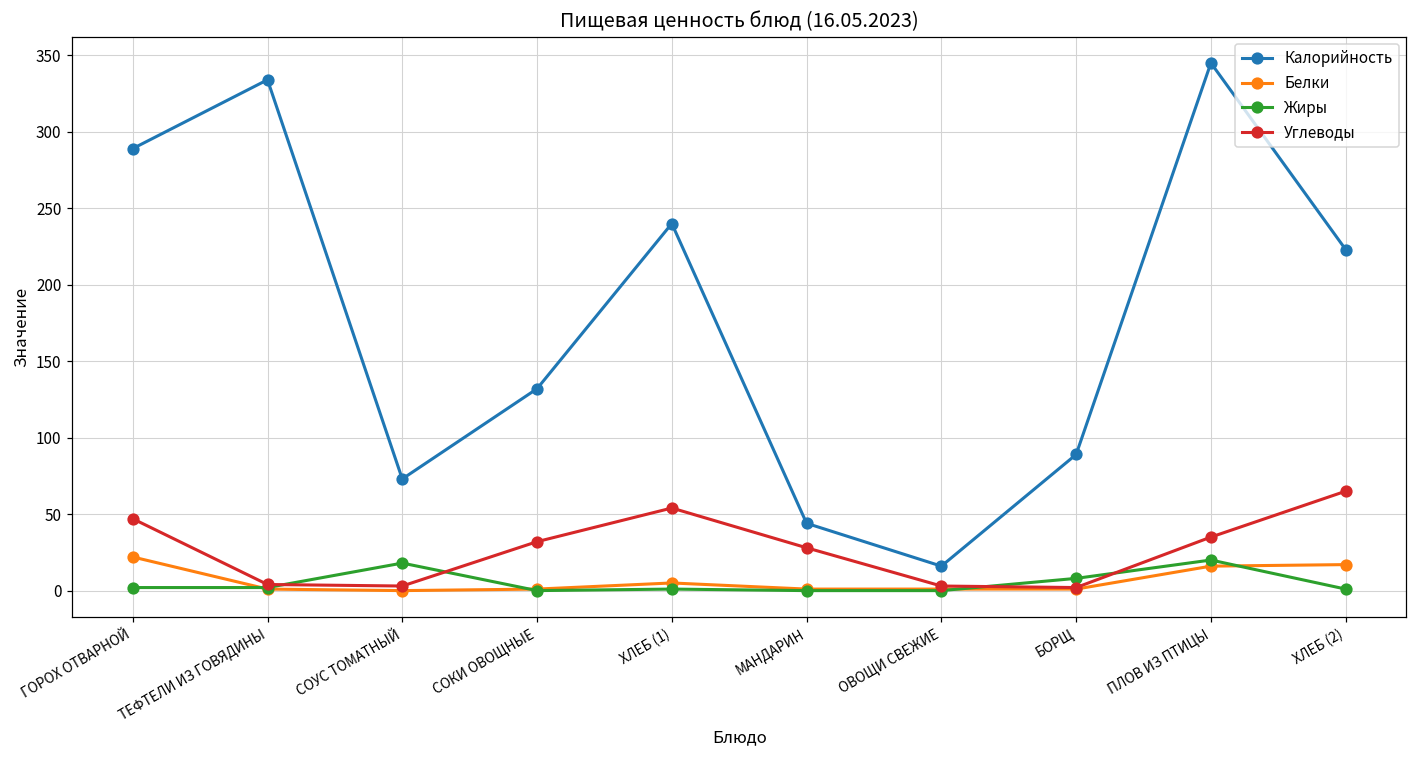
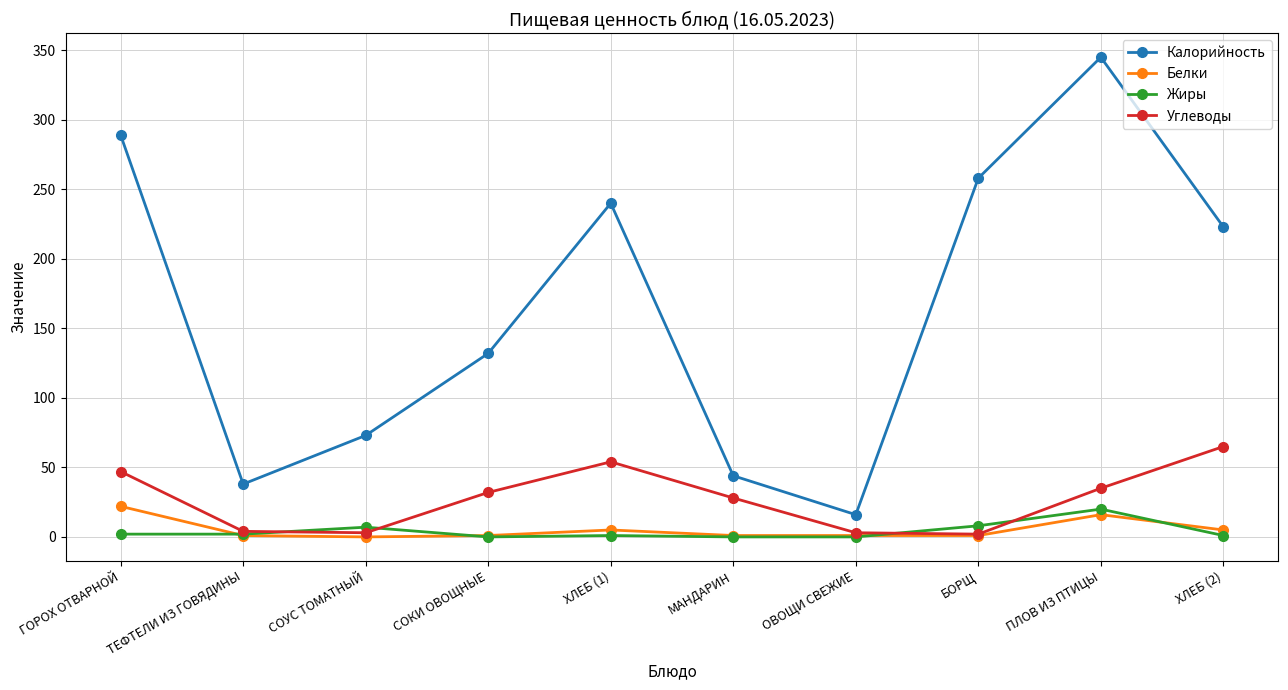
  {
    "Калорийность": {
      "ГОРОХ ОТВАРНОЙ": 289,
-     "ТЕФТЕЛИ ИЗ ГОВЯДИНЫ": 334,
+     "ТЕФТЕЛИ ИЗ ГОВЯДИНЫ": 38,
      "СОУС ТОМАТНЫЙ": 73,
      "СОКИ ОВОЩНЫЕ": 132,
      "ХЛЕБ (1)": 240,
      "МАНДАРИН": 44,
      "ОВОЩИ СВЕЖИЕ": 16,
-     "БОРЩ": 89,
+     "БОРЩ": 258,
      "ПЛОВ ИЗ ПТИЦЫ": 345,
      "ХЛЕБ (2)": 223
    },
    "Белки": {
      "ГОРОХ ОТВАРНОЙ": 22,
      "СОУС ТОМАТНЫЙ": 0,
      "ХЛЕБ (1)": 5,
      "ПЛОВ ИЗ ПТИЦЫ": 16,
-     "ХЛЕБ (2)": 17
+     "ХЛЕБ (2)": 5
    },
    "Жиры": {
      "ГОРОХ ОТВАРНОЙ": 2,
-     "СОУС ТОМАТНЫЙ": 18,
+     "СОУС ТОМАТНЫЙ": 7,
      "ХЛЕБ (1)": 1,
      "БОРЩ": 8,
      "ПЛОВ ИЗ ПТИЦЫ": 20,
      "ХЛЕБ (2)": 1
    },
    "Углеводы": {
      "ГОРОХ ОТВАРНОЙ": 47,
      "ТЕФТЕЛИ ИЗ ГОВЯДИНЫ": 4,
      "СОУС ТОМАТНЫЙ": 3,
      "СОКИ ОВОЩНЫЕ": 32,
      "ХЛЕБ (1)": 54,
      "МАНДАРИН": 28,
      "ОВОЩИ СВЕЖИЕ": 3,
      "ПЛОВ ИЗ ПТИЦЫ": 35,
      "ХЛЕБ (2)": 65
    }
  }
